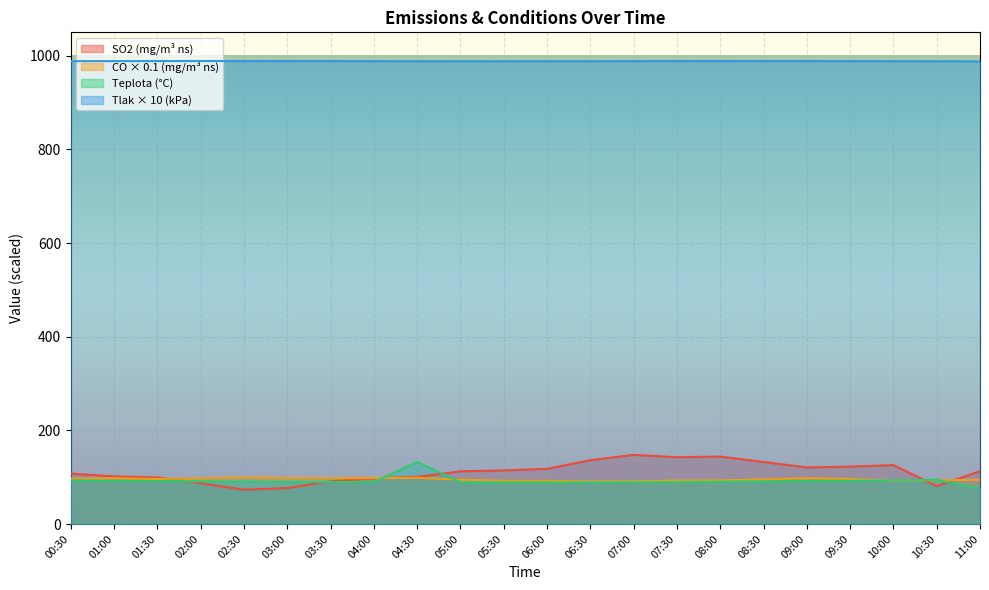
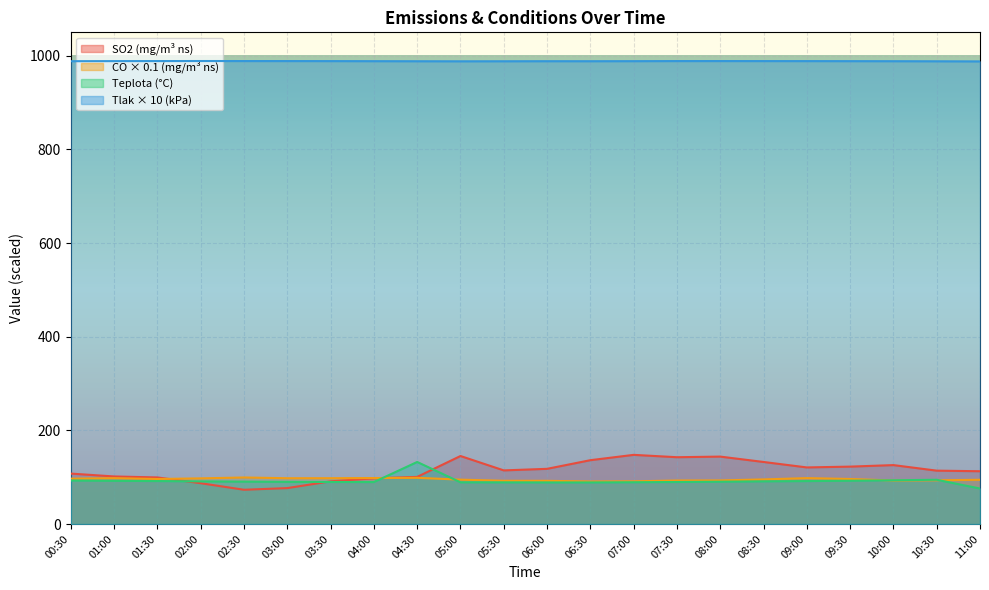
  {
    "SO2 (mg/m³ ns)": {
      "00:30": 110,
      "02:30": 70,
      "03:00": 80,
-     "05:00": 110,
+     "05:00": 150,
      "05:30": 110,
      "06:00": 120,
      "06:30": 140,
      "07:00": 150,
      "07:30": 140,
      "08:00": 140,
      "08:30": 130,
      "09:00": 120,
      "09:30": 120,
      "10:00": 130,
-     "10:30": 80,
+     "10:30": 110,
      "11:00": 110
    },
    "CO × 0.1 (mg/m³ ns)": {
      "02:00": 100,
      "02:30": 100,
      "03:00": 100,
      "03:30": 100,
      "05:00": 90,
      "09:00": 100,
      "11:00": 90
    },
    "Teplota (°C)": {
      "01:00": 90,
      "02:30": 90,
      "03:00": 90,
      "04:00": 90,
      "04:30": 130,
      "05:00": 90,
      "09:00": 90,
      "11:00": 80
    },
    "Tlak × 10 (kPa)": {
      "00:30": 990,
      "02:30": 990,
      "03:00": 990,
      "03:30": 990,
      "04:00": 990,
      "04:30": 990,
      "05:00": 990,
      "05:30": 990,
      "06:00": 990,
      "06:30": 990,
      "07:00": 990,
      "07:30": 990,
      "08:00": 990,
      "08:30": 990,
      "09:00": 990,
      "09:30": 990,
      "10:00": 990,
      "10:30": 990,
      "11:00": 990
    }
  }
